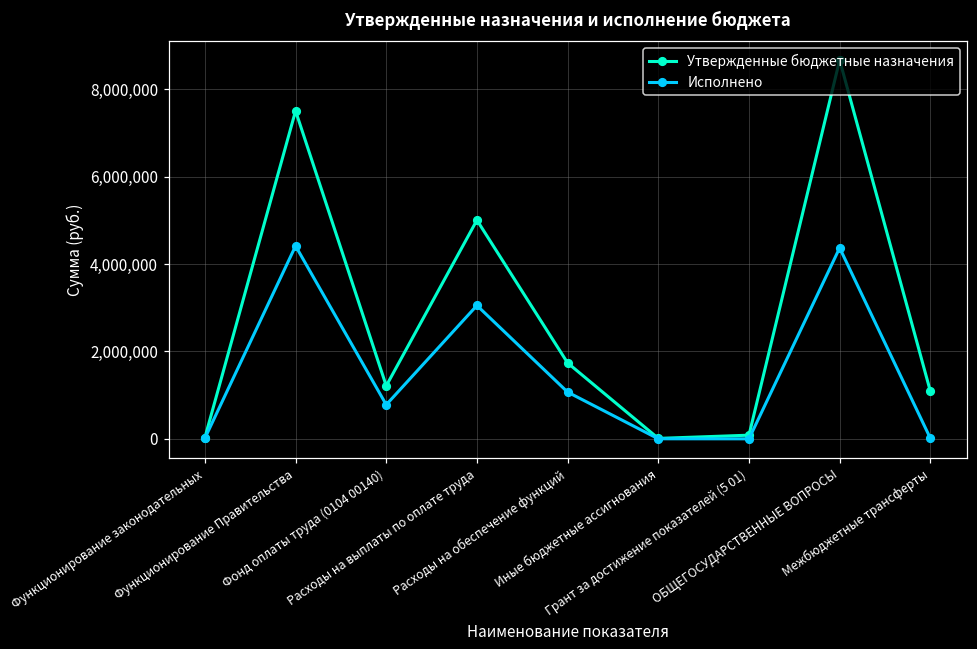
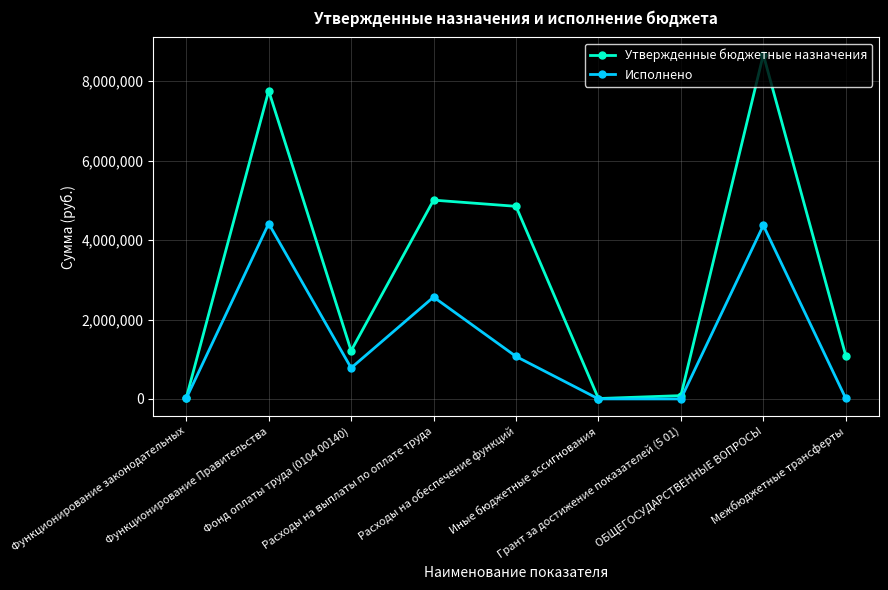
  {
    "Утвержденные бюджетные назначения": {
-     "Функционирование Правительства": "7,500,000",
+     "Функционирование Правительства": "7,800,000",
      "Фонд оплаты труда (0104 00140)": "1,200,000",
      "Расходы на выплаты по оплате труда": "5,000,000",
-     "Расходы на обеспечение функций": "1,700,000",
+     "Расходы на обеспечение функций": "4,800,000",
      "Грант за достижение показателей (5 01)": "100,000",
      "Межбюджетные трансферты": "1,100,000"
    },
    "Исполнено": {
      "Функционирование Правительства": "4,400,000",
      "Фонд оплаты труда (0104 00140)": "800,000",
-     "Расходы на выплаты по оплате труда": "3,100,000",
+     "Расходы на выплаты по оплате труда": "2,600,000",
      "Расходы на обеспечение функций": "1,100,000",
      "Грант за достижение показателей (5 01)": "0",
      "ОБЩЕГОСУДАРСТВЕННЫЕ ВОПРОСЫ": "4,400,000",
      "Межбюджетные трансферты": "0"
    }
  }
